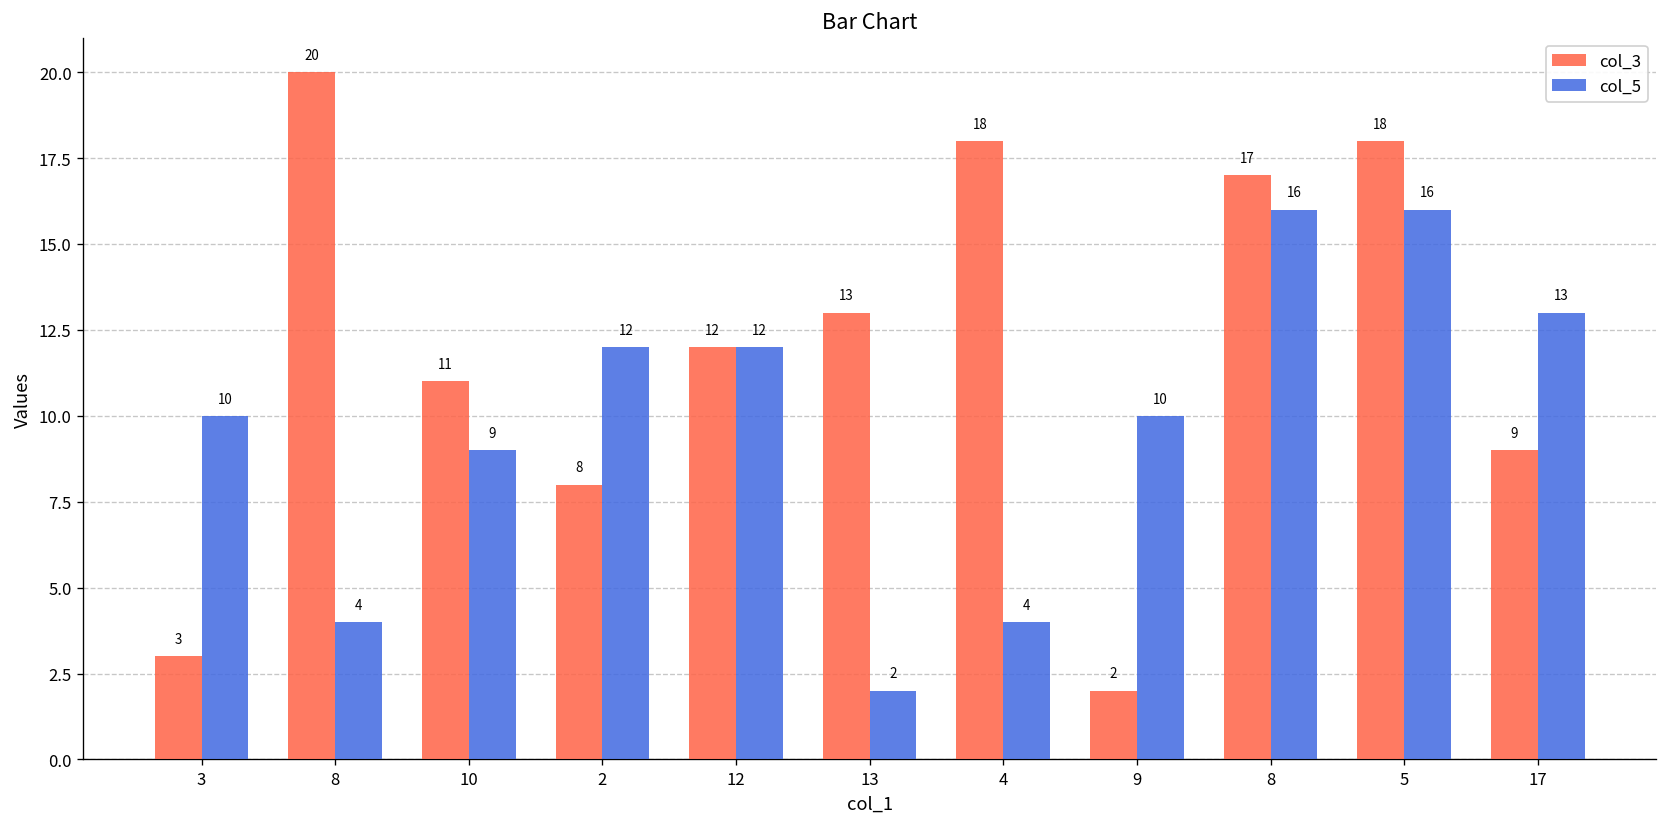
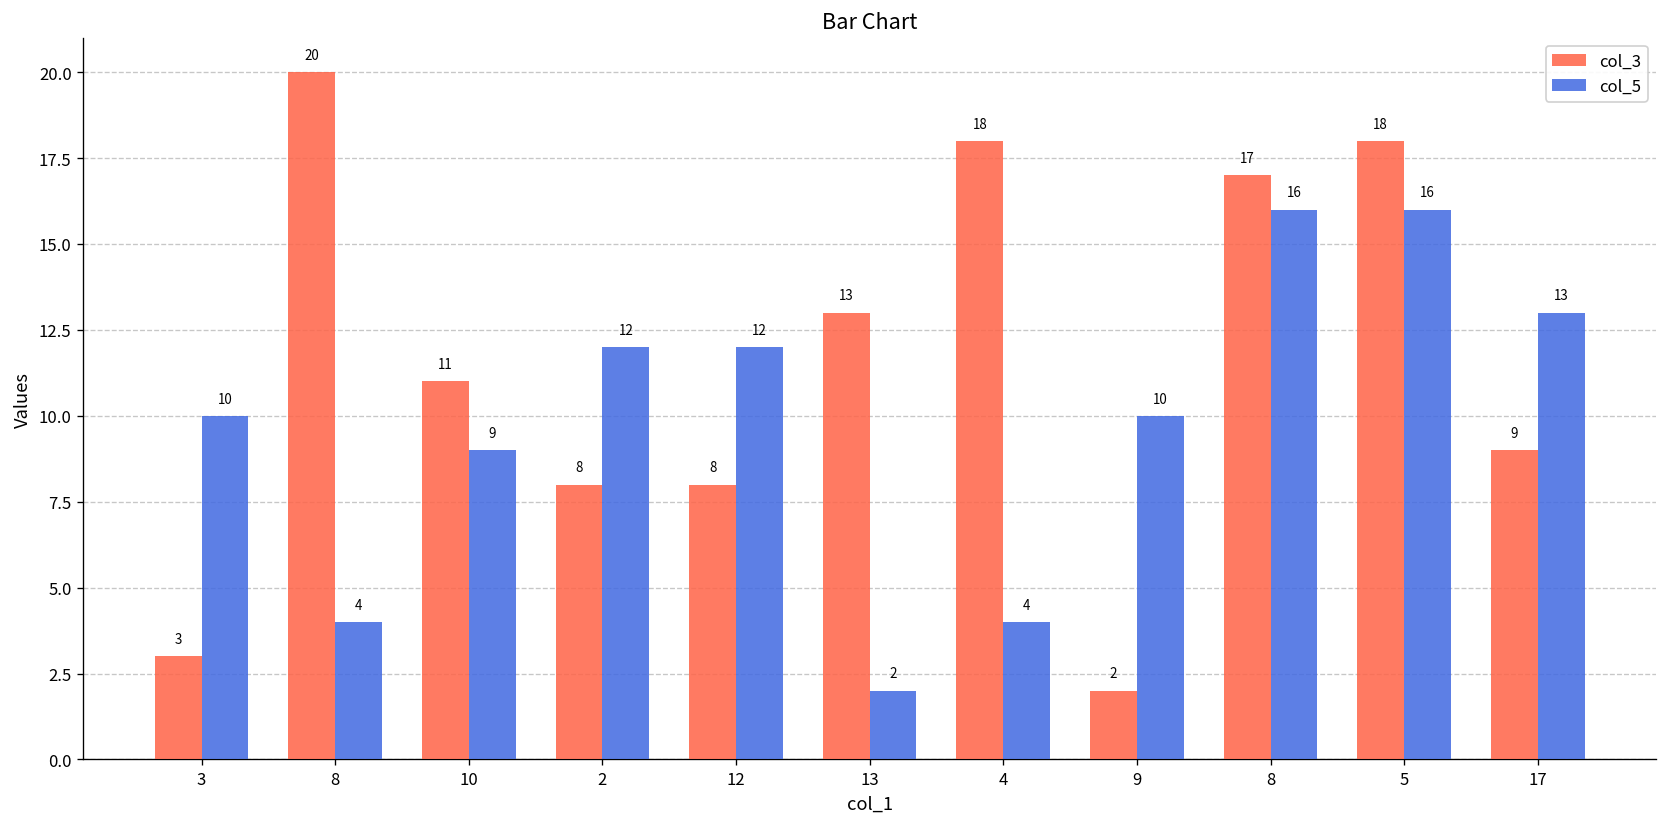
  {
    "col_3": {
      "3": 3,
      "10": 11,
      "2": 8,
-     "12": 12,
+     "12": 8,
      "13": 13,
      "4": 18,
      "9": 2,
      "5": 18,
      "17": 9
    },
    "col_5": {
      "3": 10,
      "10": 9,
      "2": 12,
      "12": 12,
      "13": 2,
      "4": 4,
      "9": 10,
      "5": 16,
      "17": 13
    }
  }
